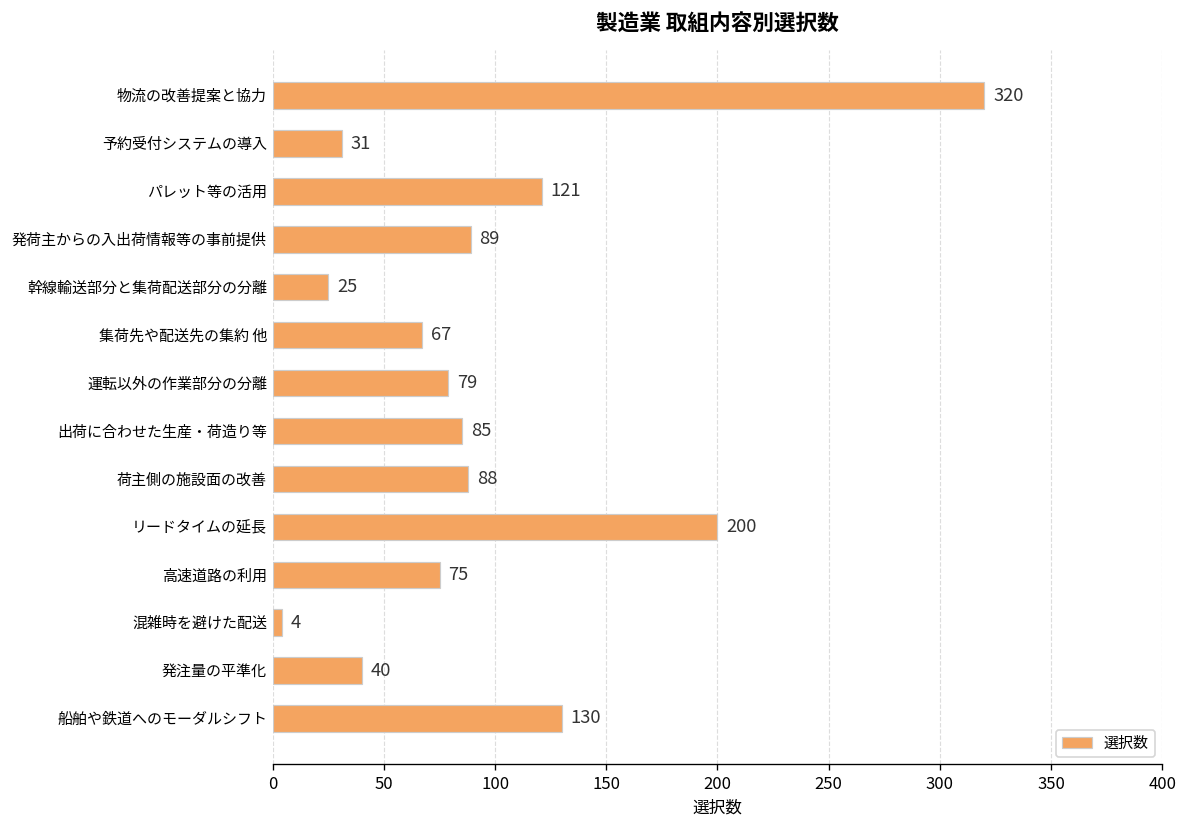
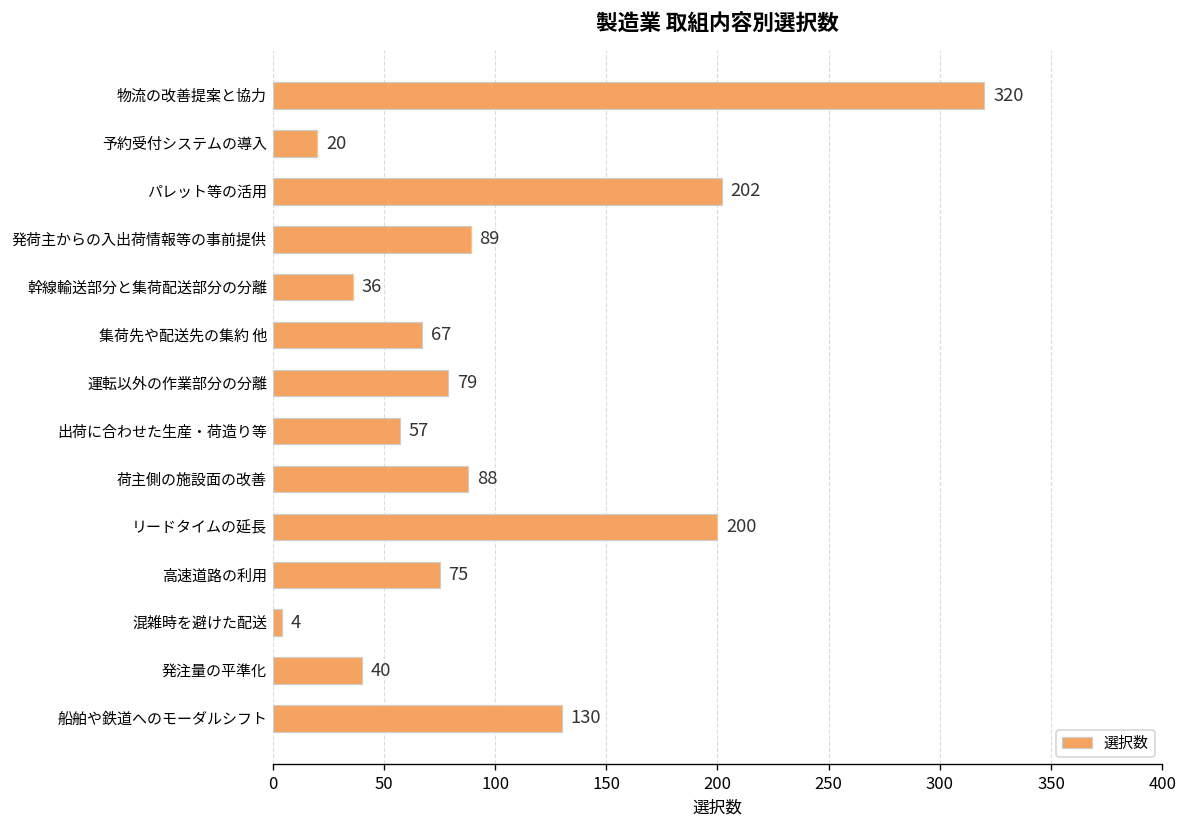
  {
    "物流の改善提案と協力": 320,
-   "予約受付システムの導入": 31,
-   "パレット等の活用": 121,
+   "予約受付システムの導入": 20,
+   "パレット等の活用": 202,
    "発荷主からの入出荷情報等の事前提供": 89,
-   "幹線輸送部分と集荷配送部分の分離": 25,
+   "幹線輸送部分と集荷配送部分の分離": 36,
    "集荷先や配送先の集約 他": 67,
    "運転以外の作業部分の分離": 79,
-   "出荷に合わせた生産・荷造り等": 85,
+   "出荷に合わせた生産・荷造り等": 57,
    "荷主側の施設面の改善": 88,
    "リードタイムの延長": 200,
    "高速道路の利用": 75,
    "混雑時を避けた配送": 4,
    "発注量の平準化": 40,
    "船舶や鉄道へのモーダルシフト": 130
  }
